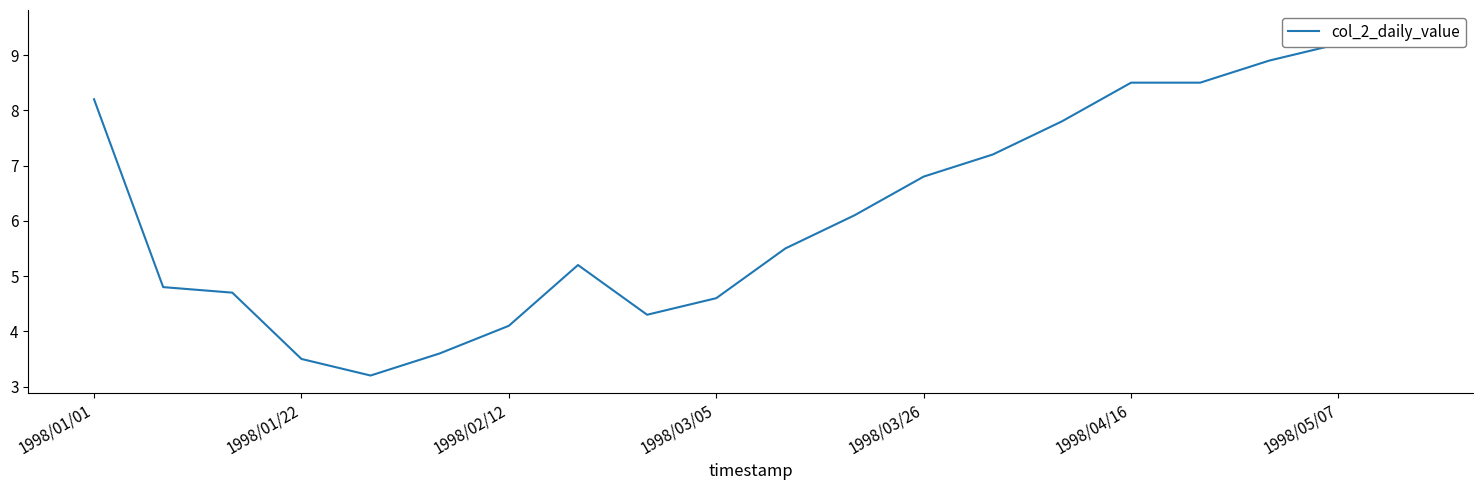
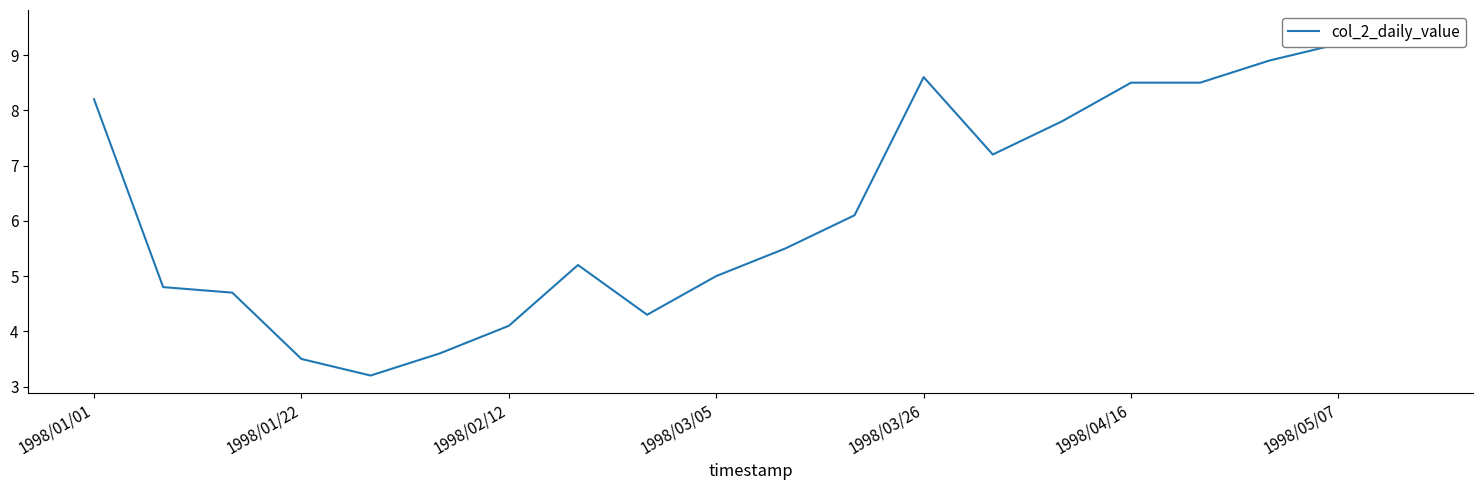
  {
    "1998/01/01": 8.2,
    "1998/01/22": 3.5,
    "1998/02/12": 4.1,
-   "1998/03/05": 4.6,
-   "1998/03/26": 6.8,
+   "1998/03/05": 5.0,
+   "1998/03/26": 8.6,
    "1998/04/16": 8.5
  }
